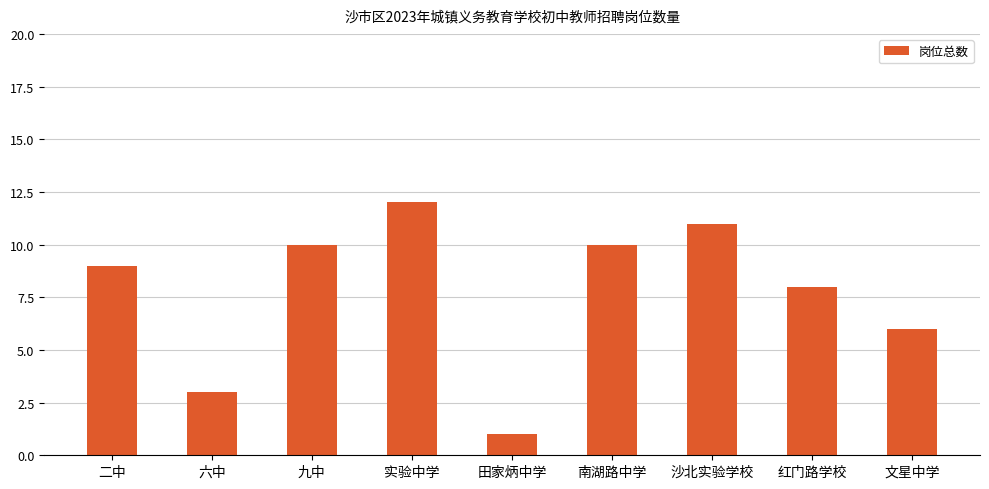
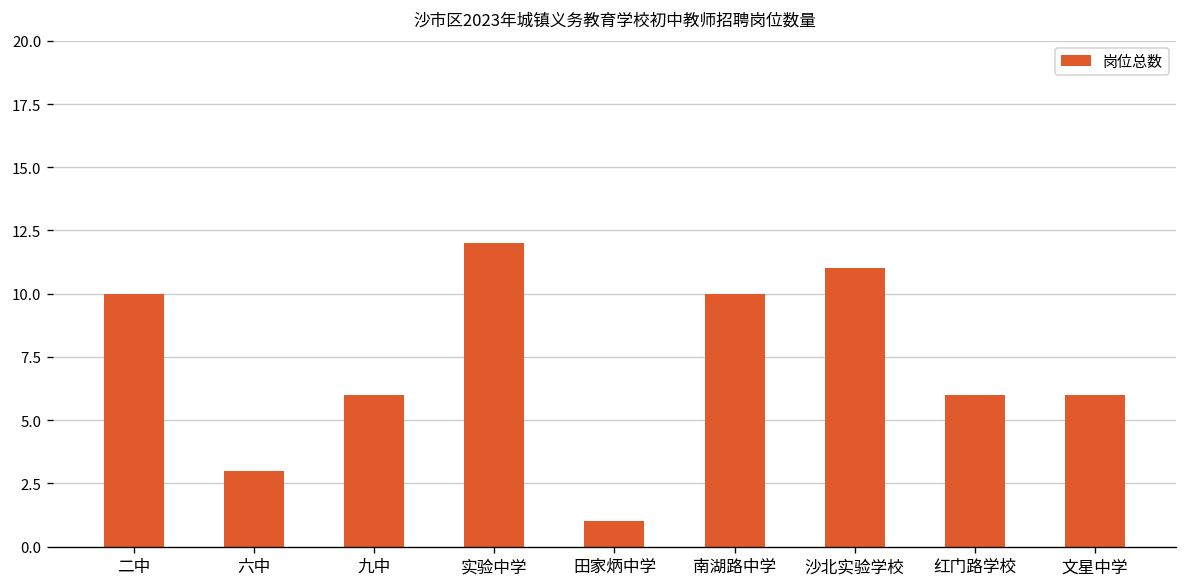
  {
-   "二中": 9,
+   "二中": 10,
    "六中": 3,
-   "九中": 10,
+   "九中": 6,
    "实验中学": 12,
    "田家炳中学": 1,
    "南湖路中学": 10,
    "沙北实验学校": 11,
-   "红门路学校": 8,
+   "红门路学校": 6,
    "文星中学": 6
  }
